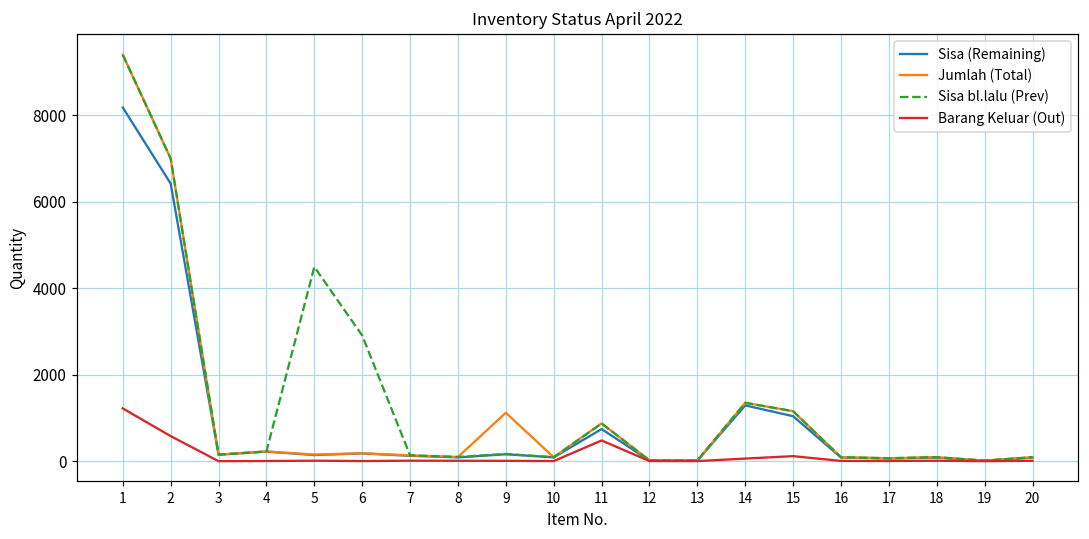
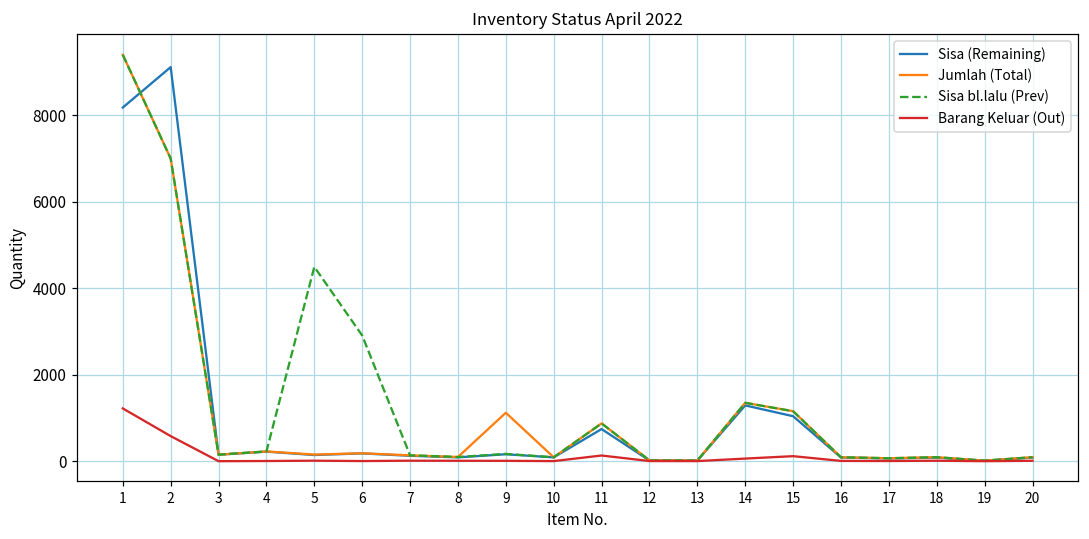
  {
    "Sisa (Remaining)": {
      "1": 8200,
-     "2": 6400,
+     "2": 9100,
      "11": 700,
      "15": 1000
    },
    "Jumlah (Total)": {
      "9": 1100
    },
    "Sisa bl.lalu (Prev)": {
      "5": 4500,
      "6": 2900
    },
    "Barang Keluar (Out)": {
      "1": 1200,
      "2": 600,
      "3": 0,
      "4": 0,
      "5": 0,
      "6": 0,
      "7": 0,
      "8": 0,
      "9": 0,
      "10": 0,
-     "11": 500,
+     "11": 100,
      "14": 100,
      "15": 100,
      "16": 0,
      "18": 0,
      "20": 0
    }
  }
